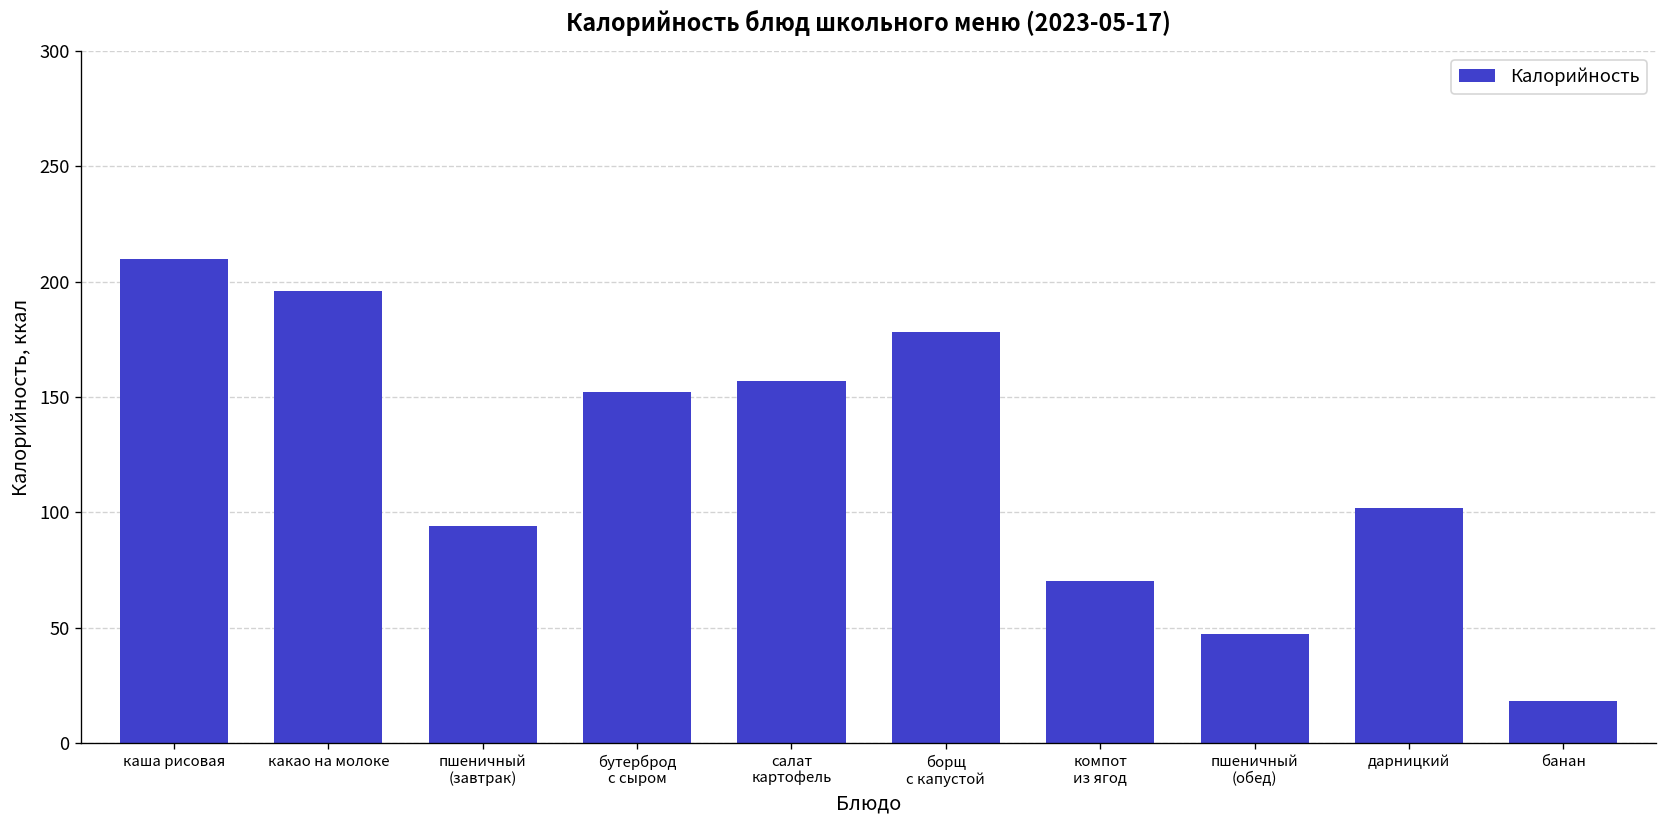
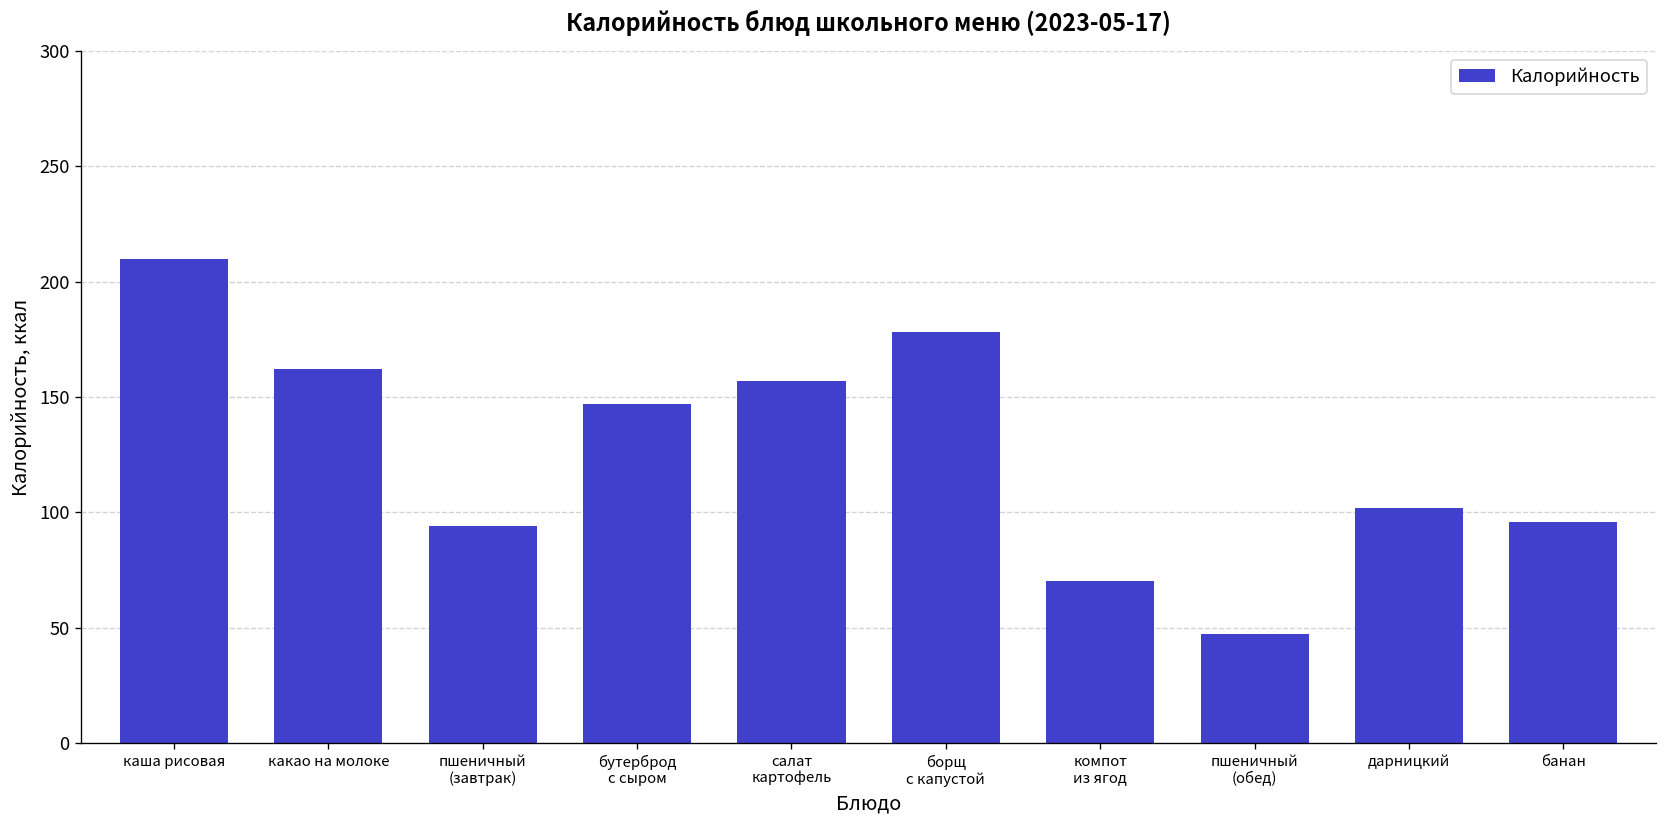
  {
    "каша рисовая": 210,
-   "какао на молоке": 196,
+   "какао на молоке": 162,
    "пшеничный (завтрак)": 94,
-   "бутерброд с сыром": 152,
+   "бутерброд с сыром": 147,
    "салат картофель": 157,
    "борщ с капустой": 178,
    "компот из ягод": 70,
    "пшеничный (обед)": 47,
    "дарницкий": 102,
-   "банан": 18
+   "банан": 96
  }
